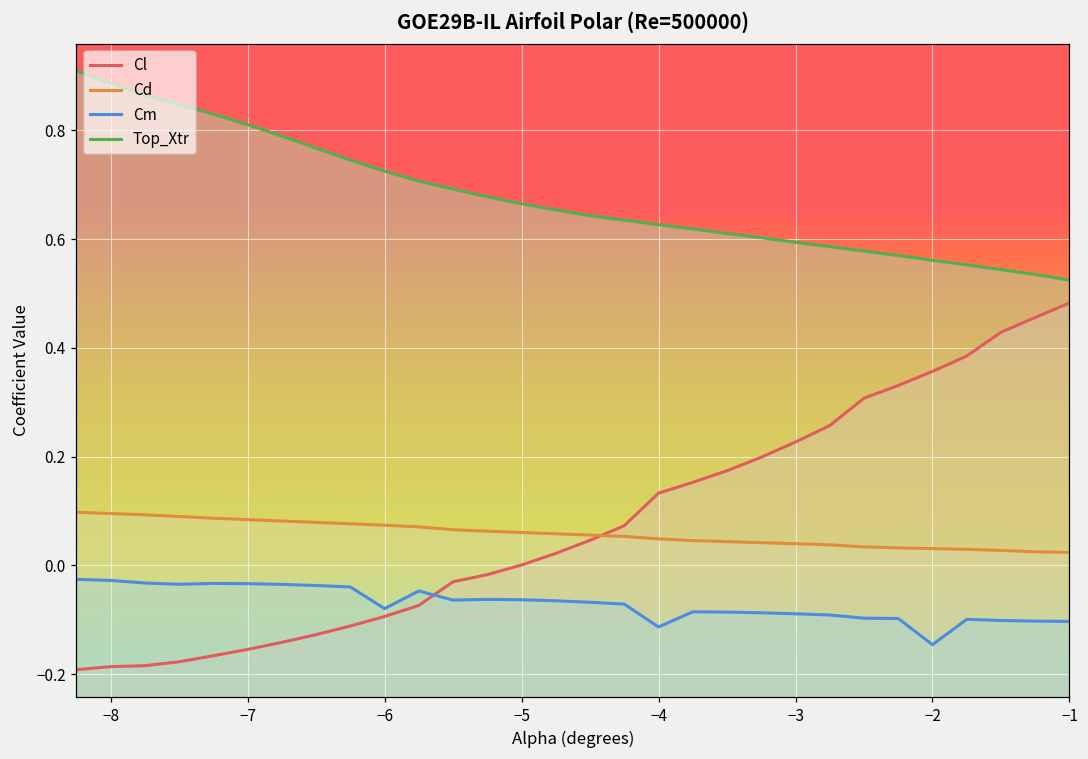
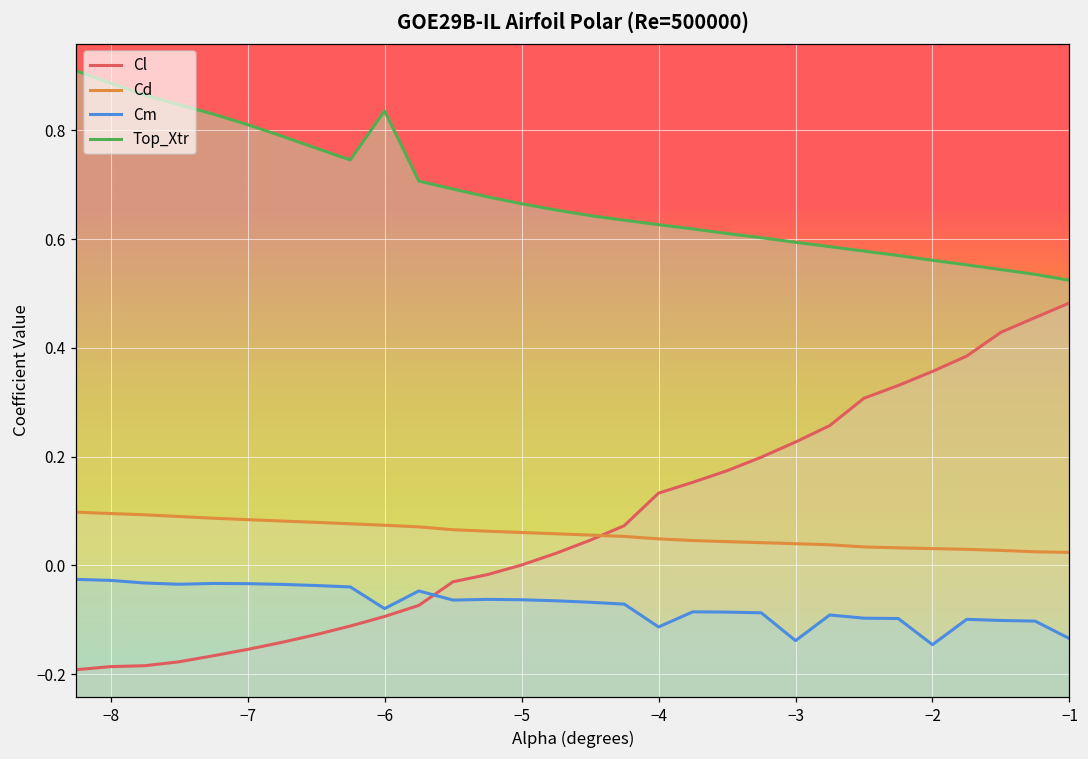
  {
    "Cm": {
      "−8": -0.03,
      "−7": -0.03,
      "−6": -0.08,
      "−5": -0.06,
      "−4": -0.11,
-     "−3": -0.09,
+     "−3": -0.14,
      "−2": -0.15,
-     "−1": -0.10
+     "−1": -0.13
    },
    "Top_Xtr": {
      "−7": 0.81,
-     "−6": 0.73,
+     "−6": 0.84,
      "−5": 0.67,
      "−4": 0.63,
      "−3": 0.59,
      "−2": 0.56,
      "−1": 0.52
    }
  }
